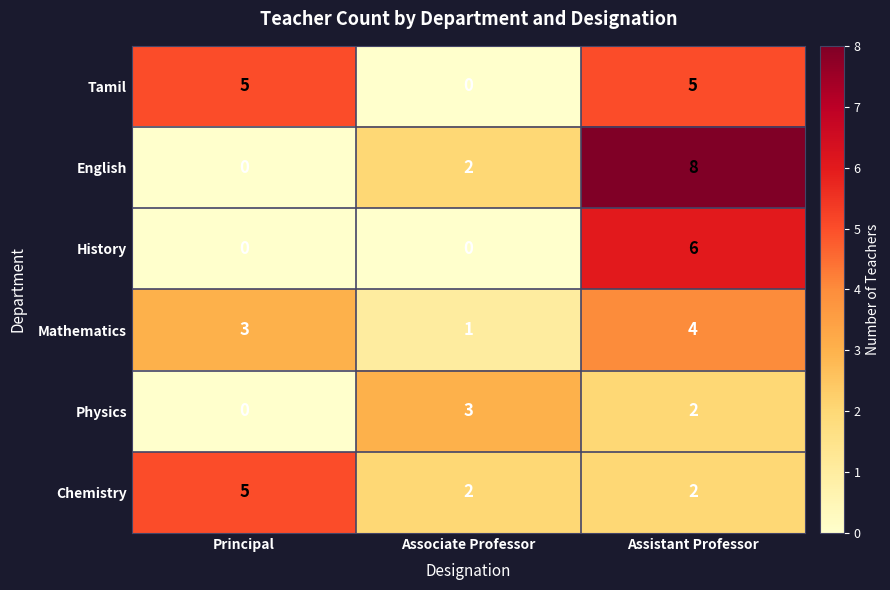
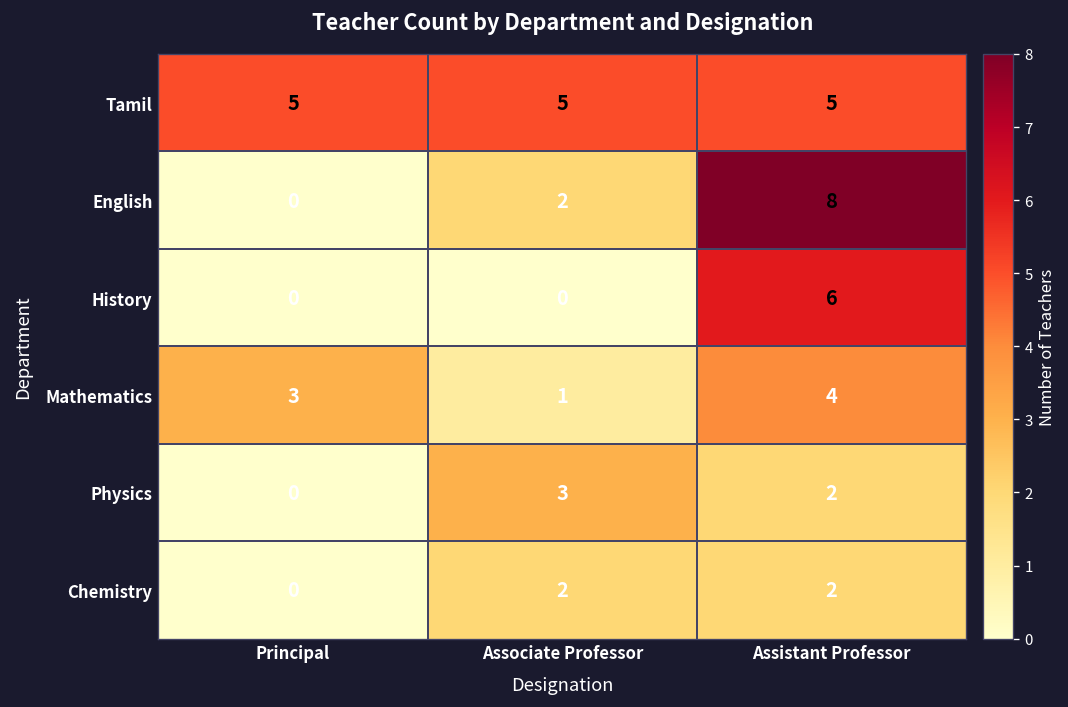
  {
    "Tamil": {
      "Principal": 5,
-     "Associate Professor": 0,
+     "Associate Professor": 5,
      "Assistant Professor": 5
    },
    "English": {
      "Principal": 0,
      "Associate Professor": 2,
      "Assistant Professor": 8
    },
    "History": {
      "Principal": 0,
      "Associate Professor": 0,
      "Assistant Professor": 6
    },
    "Mathematics": {
      "Principal": 3,
      "Associate Professor": 1,
      "Assistant Professor": 4
    },
    "Physics": {
      "Principal": 0,
      "Associate Professor": 3,
      "Assistant Professor": 2
    },
    "Chemistry": {
-     "Principal": 5,
+     "Principal": 0,
      "Associate Professor": 2,
      "Assistant Professor": 2
    }
  }
